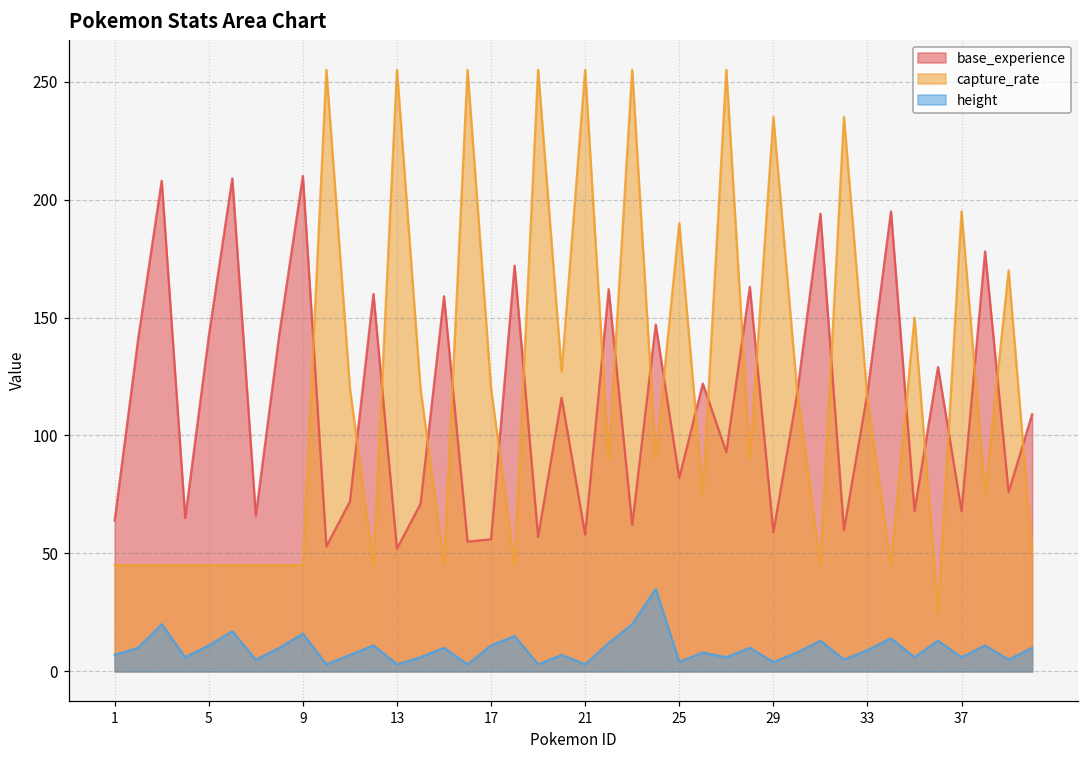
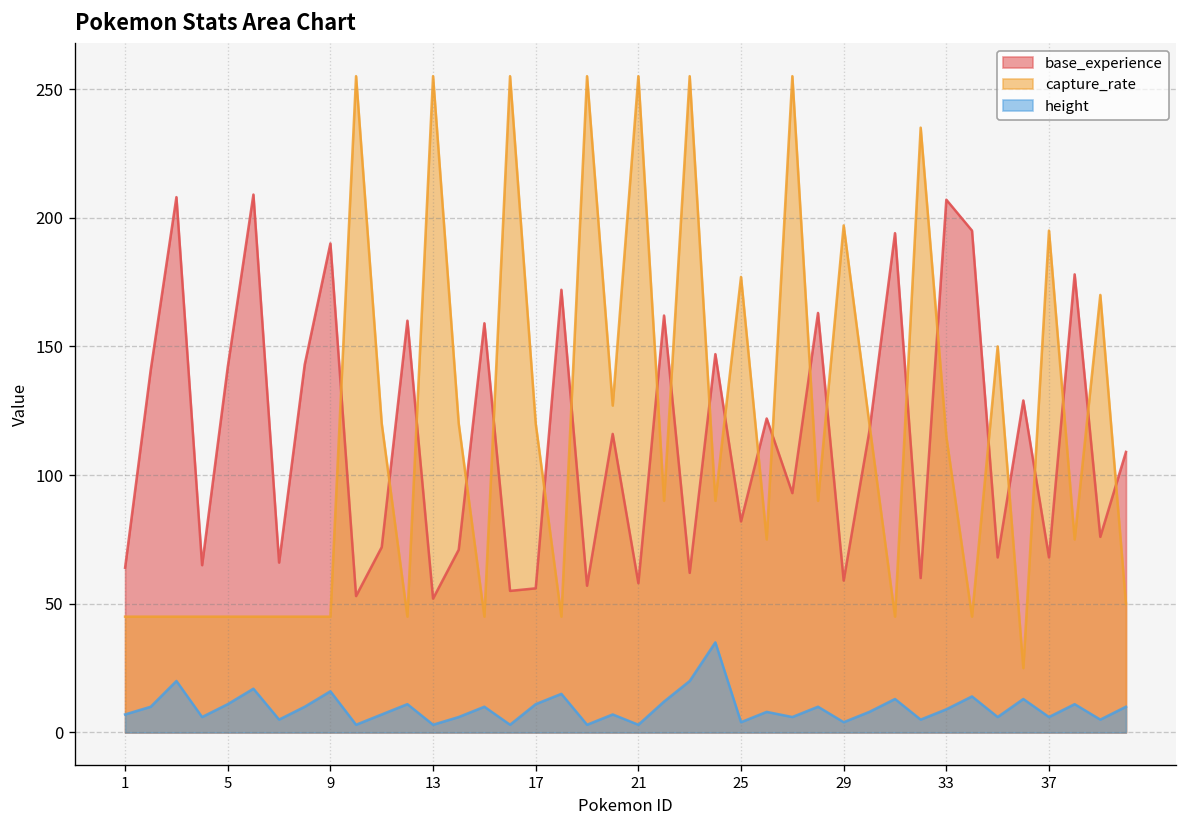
  {
    "base_experience": {
      "1": 64,
      "5": 142,
-     "9": 210,
+     "9": 190,
      "13": 52,
      "17": 56,
      "21": 58,
      "25": 82,
      "29": 59,
-     "33": 118,
+     "33": 207,
      "37": 68
    },
    "capture_rate": {
      "1": 45,
      "5": 45,
      "9": 45,
      "13": 255,
      "17": 120,
      "21": 255,
-     "25": 190,
-     "29": 235,
+     "25": 177,
+     "29": 197,
      "33": 115,
      "37": 195
    },
    "height": {
      "1": 7,
      "5": 11,
      "9": 16,
      "13": 3,
      "17": 11,
      "21": 3,
      "25": 4,
      "29": 4,
      "33": 9,
      "37": 6
    }
  }
